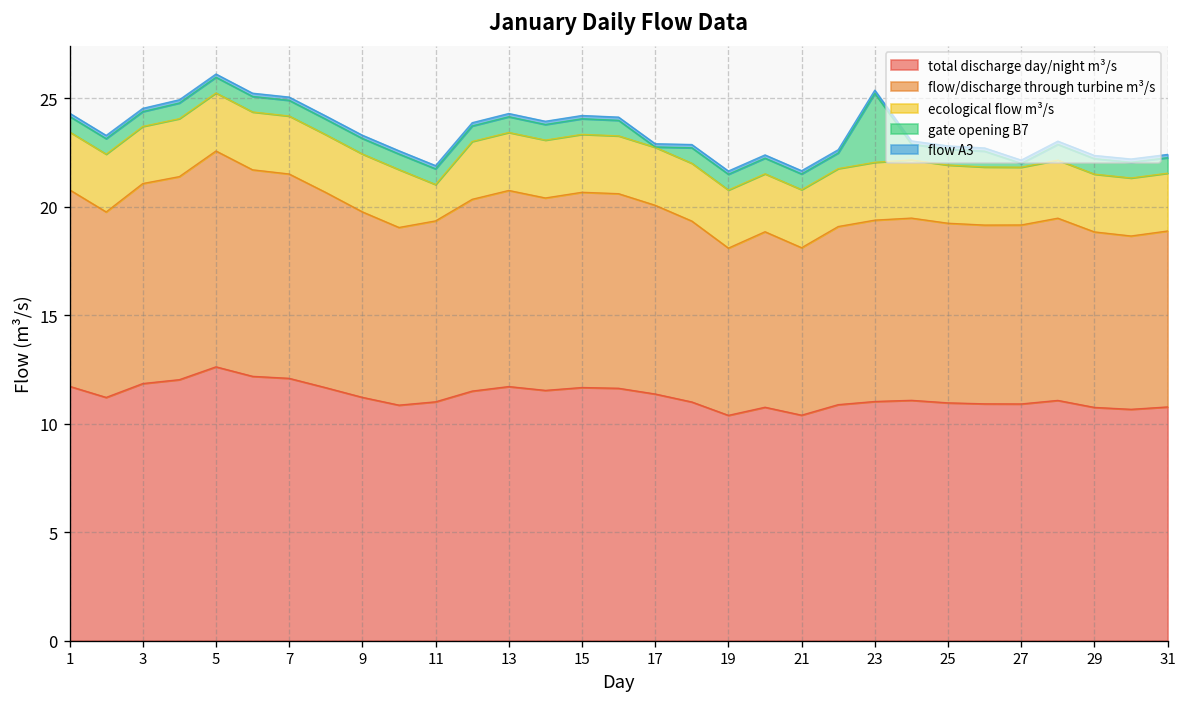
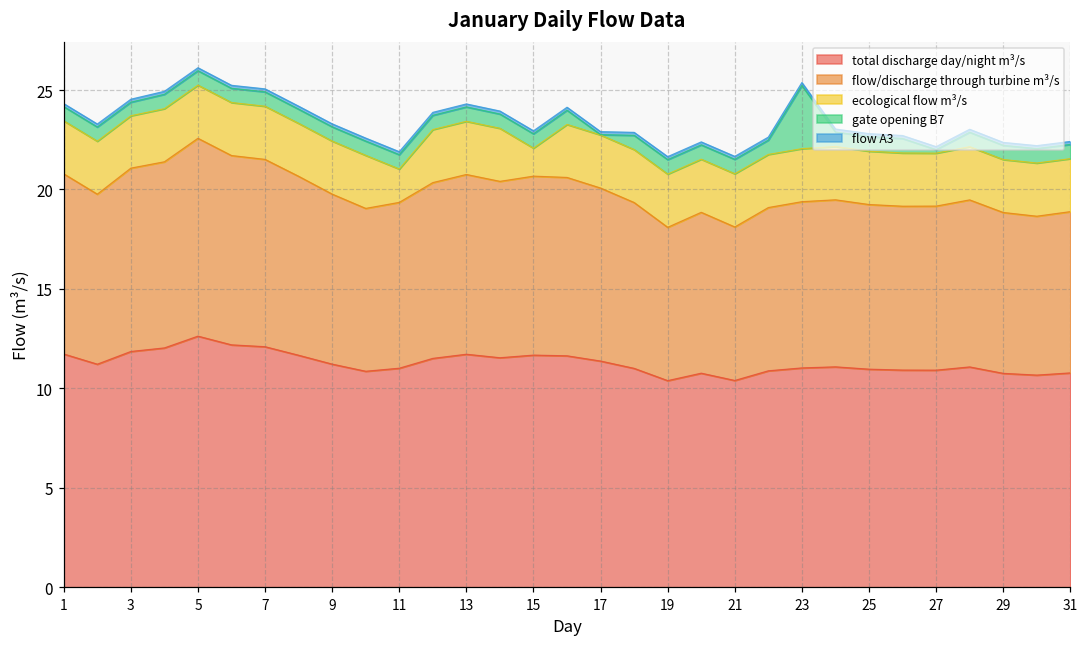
  {
    "ecological flow m³/s": {
      "1": 2.7,
      "3": 2.6,
      "5": 2.7,
      "7": 2.7,
      "9": 2.7,
      "11": 1.7,
      "13": 2.7,
-     "15": 2.7,
+     "15": 1.4,
      "19": 2.7,
      "21": 2.7,
      "23": 2.7,
      "25": 2.7,
      "27": 2.7,
      "29": 2.7,
      "31": 2.7
    },
    "gate opening B7": {
      "1": 0.7,
      "3": 0.7,
      "5": 0.7,
      "7": 0.7,
      "9": 0.7,
      "11": 0.7,
      "13": 0.7,
      "15": 0.7,
      "19": 0.7,
      "21": 0.7,
      "23": 3.2,
      "27": 0.2,
      "31": 0.7
    },
    "flow A3": {
      "1": 0.1,
      "3": 0.1,
      "5": 0.1,
      "7": 0.1,
      "9": 0.1,
      "11": 0.1,
      "13": 0.1,
      "15": 0.1,
      "17": 0.1,
      "19": 0.1,
      "21": 0.1,
      "23": 0.1,
      "27": 0.1,
      "31": 0.1
    }
  }
